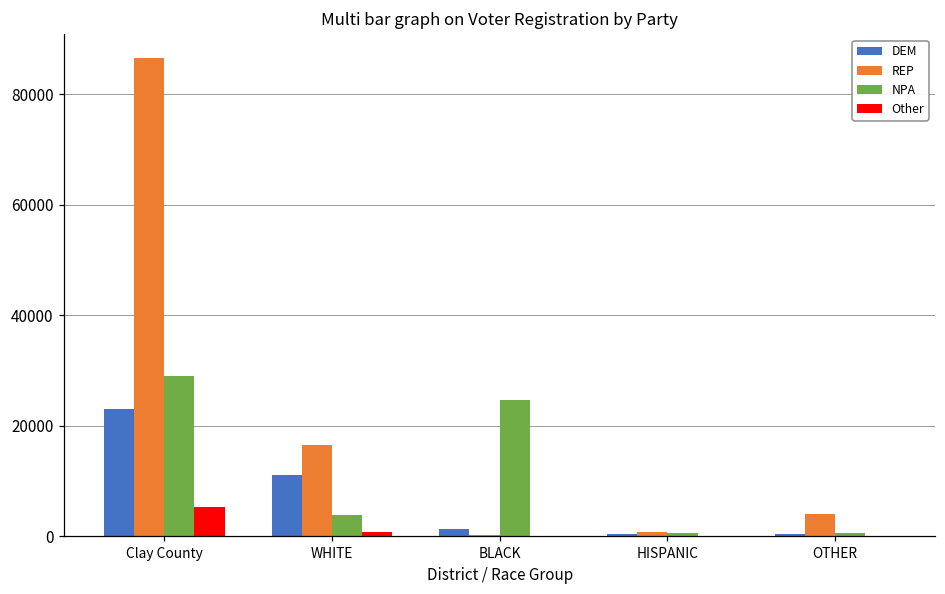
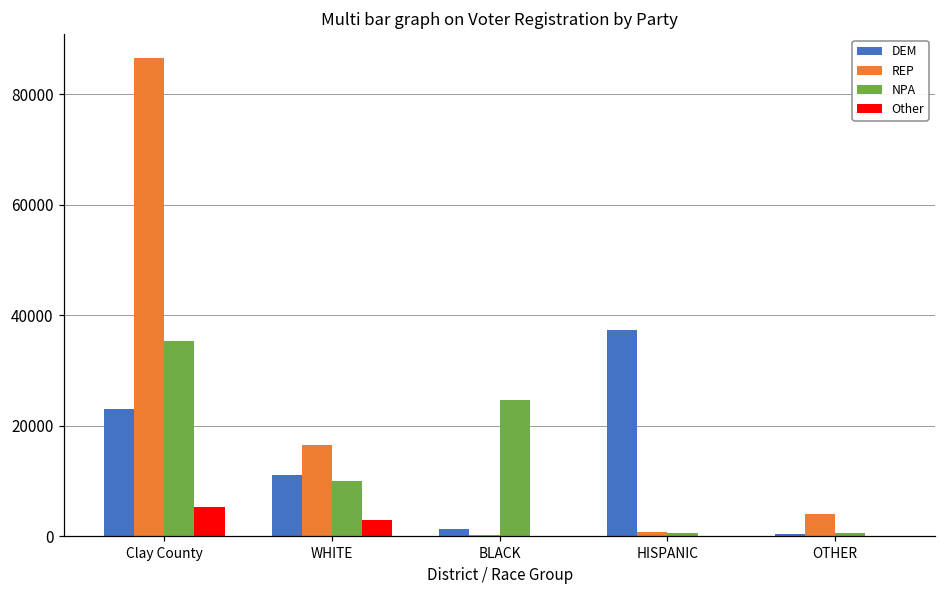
  {
    "DEM": {
      "Clay County": 23000,
      "WHITE": 11000,
      "BLACK": 1000,
-     "HISPANIC": 0
+     "HISPANIC": 37000
    },
    "REP": {
      "Clay County": 86000,
      "WHITE": 16000,
      "HISPANIC": 1000,
      "OTHER": 4000
    },
    "NPA": {
-     "Clay County": 29000,
-     "WHITE": 4000,
+     "Clay County": 35000,
+     "WHITE": 10000,
      "BLACK": 25000,
      "HISPANIC": 1000,
      "OTHER": 1000
    },
    "Other": {
      "Clay County": 5000,
-     "WHITE": 1000
+     "WHITE": 3000
    }
  }
